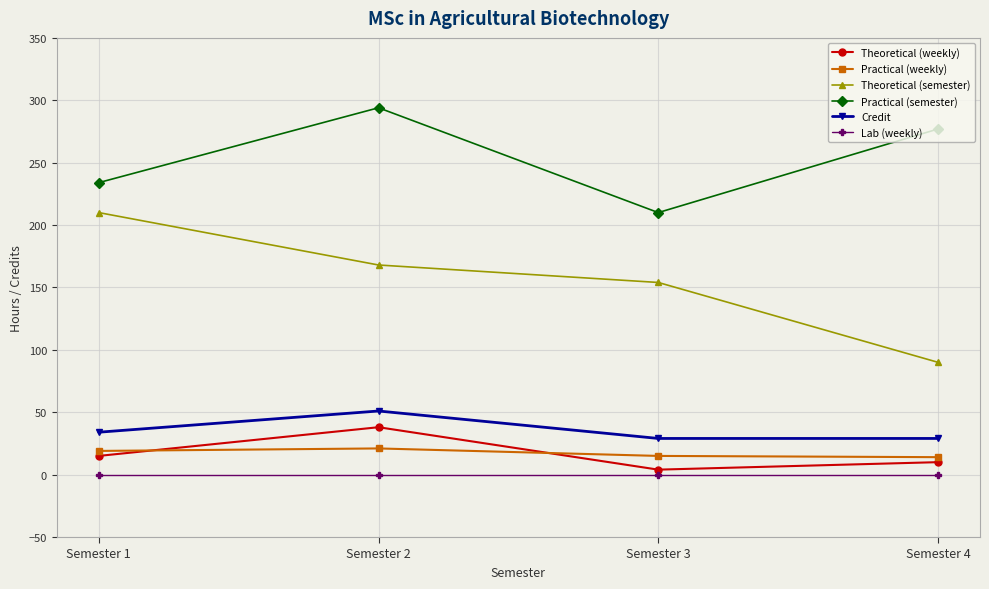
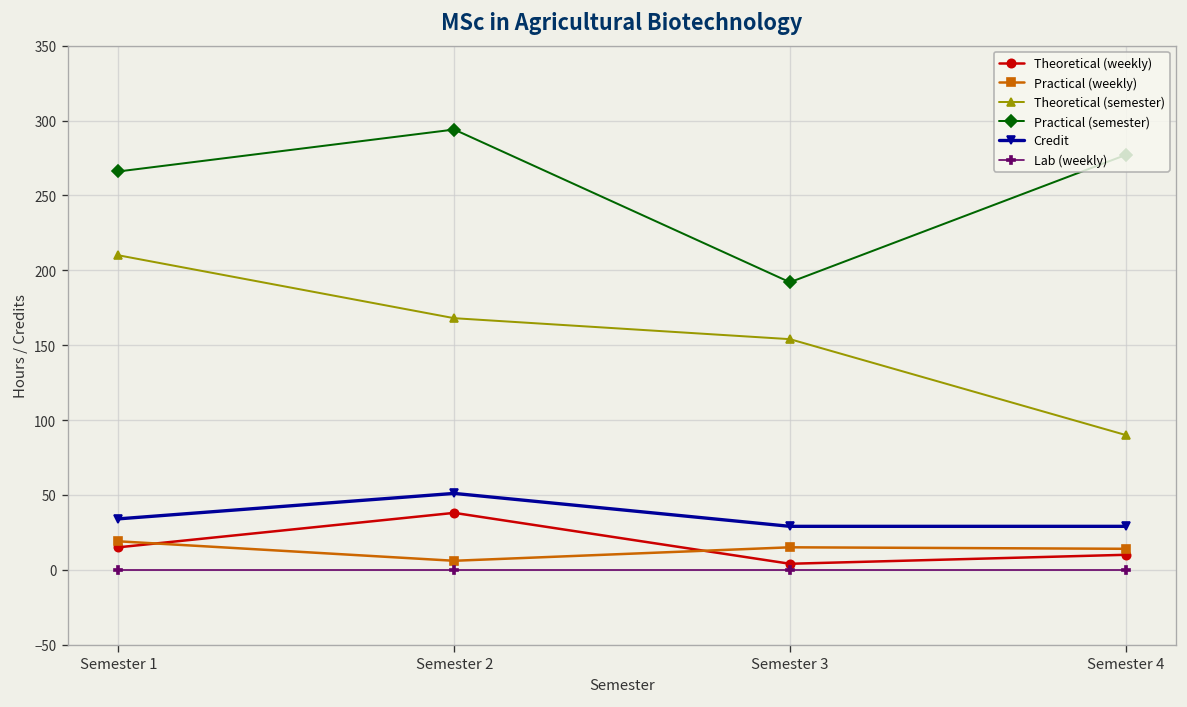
  {
    "Theoretical (weekly)": {
      "Semester 1": 15,
      "Semester 2": 38,
      "Semester 3": 4,
      "Semester 4": 10
    },
    "Practical (weekly)": {
      "Semester 1": 19,
-     "Semester 2": 21,
+     "Semester 2": 6,
      "Semester 3": 15,
      "Semester 4": 14
    },
    "Theoretical (semester)": {
      "Semester 1": 210,
      "Semester 2": 168,
      "Semester 3": 154,
      "Semester 4": 90
    },
    "Practical (semester)": {
-     "Semester 1": 234,
+     "Semester 1": 266,
      "Semester 2": 294,
-     "Semester 3": 210
+     "Semester 3": 192
    },
    "Credit": {
      "Semester 1": 34,
      "Semester 2": 51,
      "Semester 3": 29,
      "Semester 4": 29
    },
    "Lab (weekly)": {
      "Semester 1": 0,
      "Semester 2": 0,
      "Semester 3": 0,
      "Semester 4": 0
    }
  }
